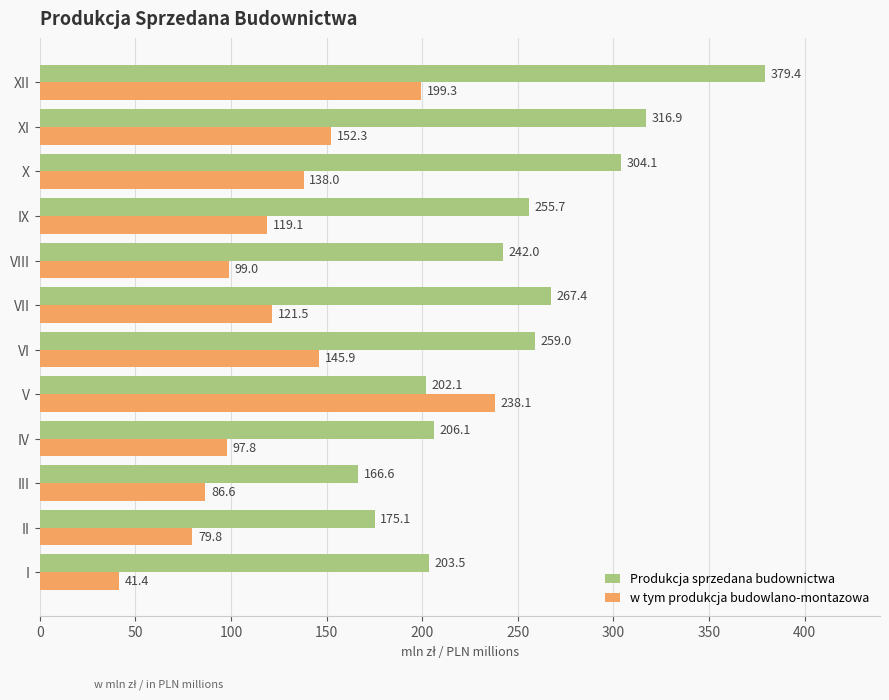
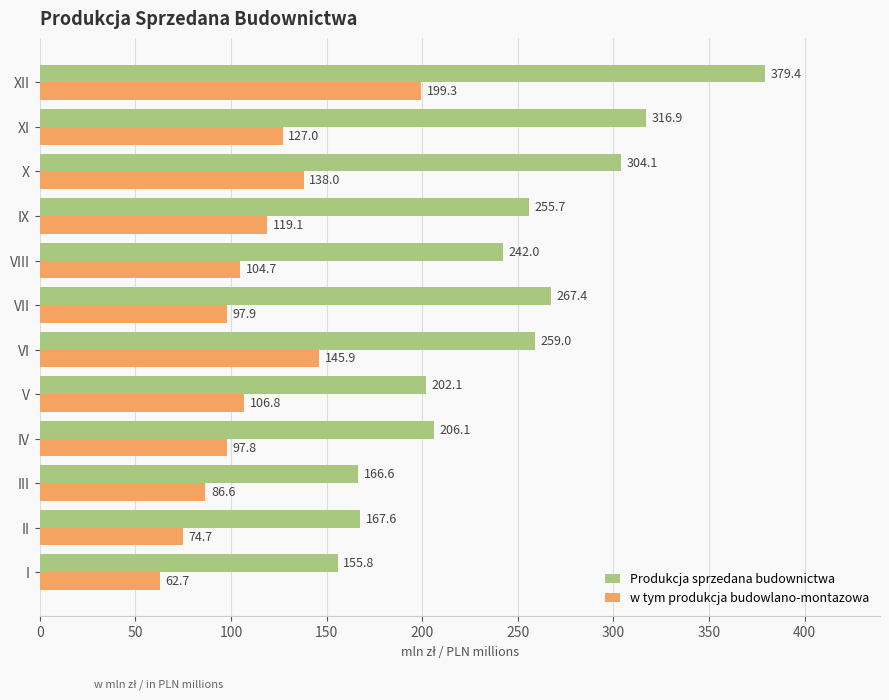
  {
    "Produkcja sprzedana budownictwa": {
      "XII": 379.4,
      "XI": 316.9,
      "X": 304.1,
      "IX": 255.7,
      "VIII": 242.0,
      "VII": 267.4,
      "VI": 259.0,
      "V": 202.1,
      "IV": 206.1,
      "III": 166.6,
-     "II": 175.1,
-     "I": 203.5
+     "II": 167.6,
+     "I": 155.8
    },
    "w tym produkcja budowlano-montazowa": {
      "XII": 199.3,
-     "XI": 152.3,
+     "XI": 127.0,
      "X": 138.0,
      "IX": 119.1,
-     "VIII": 99.0,
-     "VII": 121.5,
+     "VIII": 104.7,
+     "VII": 97.9,
      "VI": 145.9,
-     "V": 238.1,
+     "V": 106.8,
      "IV": 97.8,
      "III": 86.6,
-     "II": 79.8,
-     "I": 41.4
+     "II": 74.7,
+     "I": 62.7
    }
  }
